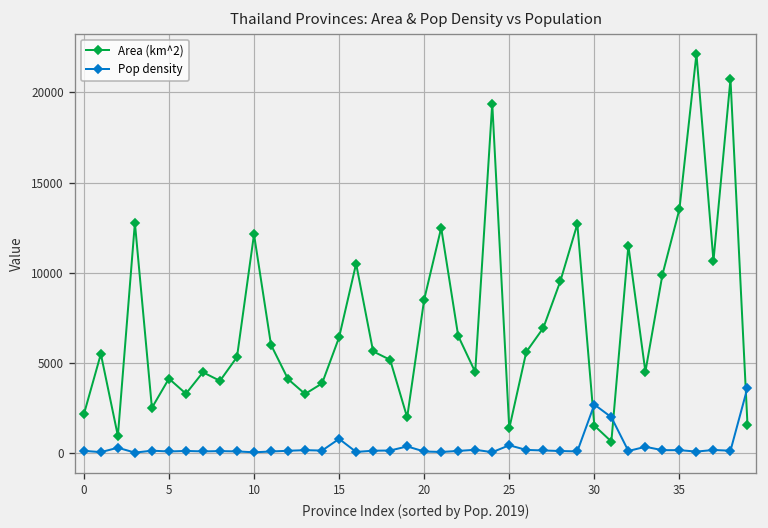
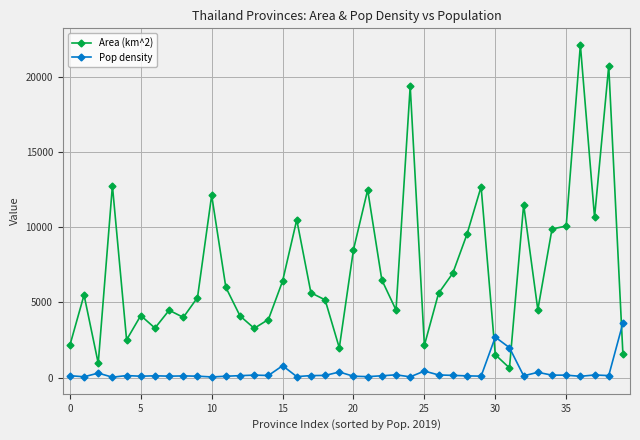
  {
    "Area (km^2)": {
      "0": 2100,
      "5": 4100,
      "10": 12100,
      "15": 6400,
      "20": 8500,
-     "25": 1400,
+     "25": 2100,
      "30": 1500,
-     "35": 13500
+     "35": 10100
    },
    "Pop density": {
      "0": 100,
      "5": 100,
      "10": 0,
      "15": 800,
      "20": 100,
      "25": 400,
      "30": 2700,
      "35": 200
    }
  }
